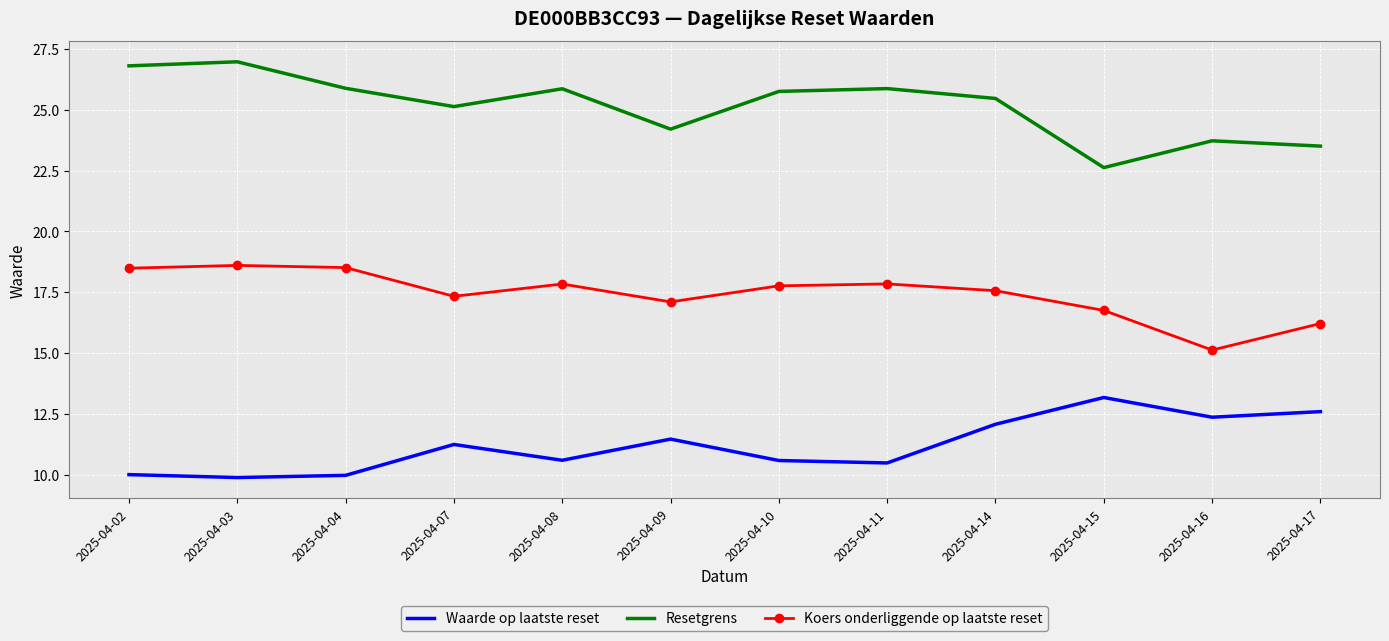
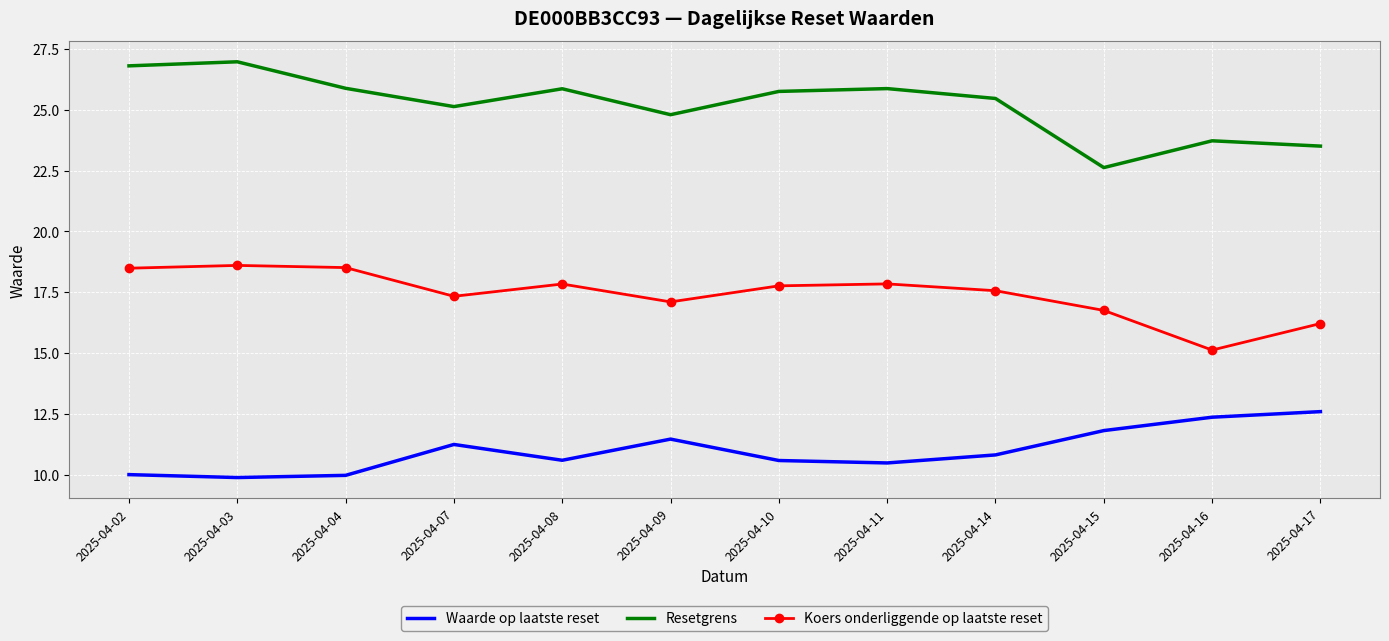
  {
    "Waarde op laatste reset": {
      "2025-04-02": 10.0,
      "2025-04-03": 9.9,
      "2025-04-04": 10.0,
      "2025-04-07": 11.2,
      "2025-04-08": 10.6,
      "2025-04-09": 11.5,
      "2025-04-10": 10.6,
      "2025-04-11": 10.5,
-     "2025-04-14": 12.1,
-     "2025-04-15": 13.2,
+     "2025-04-14": 10.8,
+     "2025-04-15": 11.8,
      "2025-04-16": 12.4,
      "2025-04-17": 12.6
    },
    "Resetgrens": {
      "2025-04-02": 26.8,
      "2025-04-03": 27.0,
      "2025-04-04": 25.9,
      "2025-04-07": 25.1,
      "2025-04-08": 25.9,
-     "2025-04-09": 24.2,
+     "2025-04-09": 24.8,
      "2025-04-10": 25.8,
      "2025-04-11": 25.9,
      "2025-04-14": 25.5,
      "2025-04-15": 22.6,
      "2025-04-16": 23.7,
      "2025-04-17": 23.5
    },
    "Koers onderliggende op laatste reset": {
      "2025-04-02": 18.5,
      "2025-04-03": 18.6,
      "2025-04-04": 18.5,
      "2025-04-07": 17.3,
      "2025-04-08": 17.8,
      "2025-04-09": 17.1,
      "2025-04-10": 17.8,
      "2025-04-11": 17.8,
      "2025-04-14": 17.6,
      "2025-04-15": 16.8,
      "2025-04-16": 15.1,
      "2025-04-17": 16.2
    }
  }
